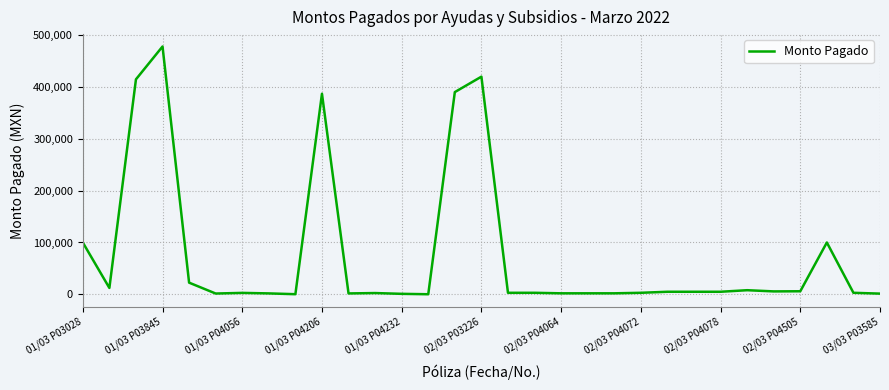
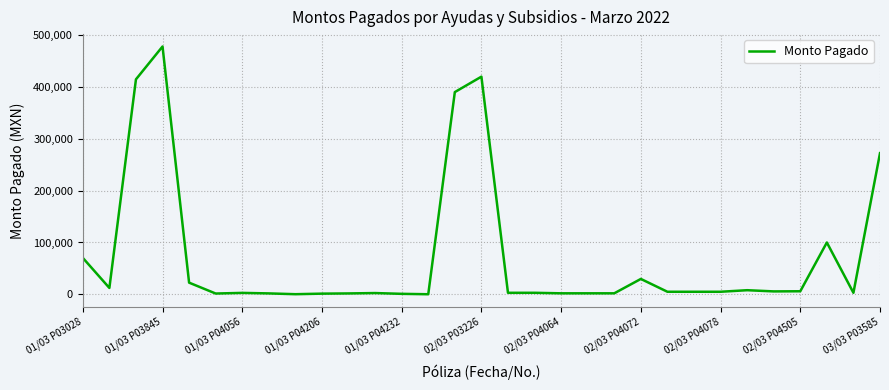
  {
-   "01/03 P03028": "100,000",
+   "01/03 P03028": "70,000",
    "01/03 P03845": "480,000",
    "01/03 P04056": "0",
-   "01/03 P04206": "390,000",
+   "01/03 P04206": "0",
    "01/03 P04232": "0",
    "02/03 P03226": "420,000",
    "02/03 P04064": "0",
-   "02/03 P04072": "0",
+   "02/03 P04072": "30,000",
    "02/03 P04078": "10,000",
    "02/03 P04505": "10,000",
-   "03/03 P03585": "0"
+   "03/03 P03585": "270,000"
  }
